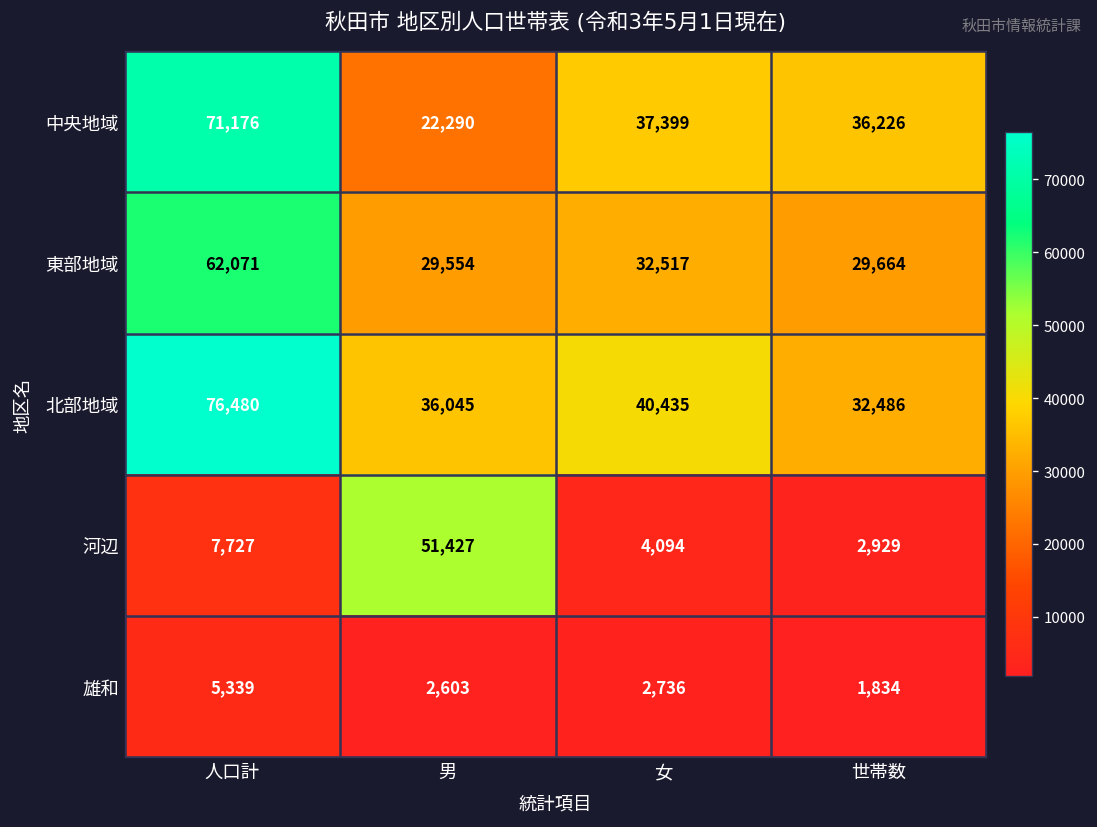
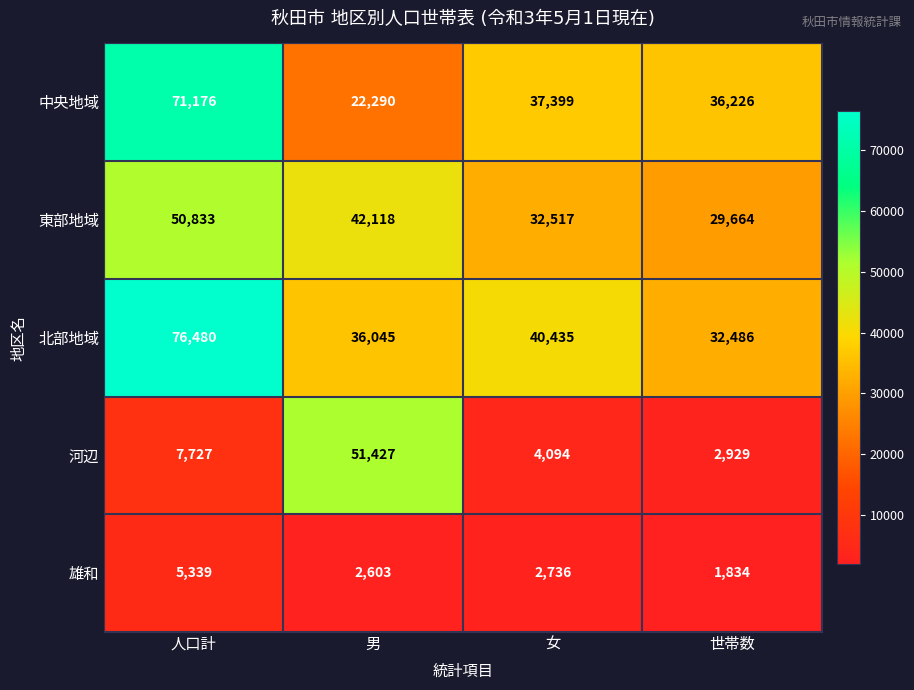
  {
    "中央地域": {
      "人口計": "71,176",
      "男": "22,290",
      "女": "37,399",
      "世帯数": "36,226"
    },
    "東部地域": {
-     "人口計": "62,071",
-     "男": "29,554",
+     "人口計": "50,833",
+     "男": "42,118",
      "女": "32,517",
      "世帯数": "29,664"
    },
    "北部地域": {
      "人口計": "76,480",
      "男": "36,045",
      "女": "40,435",
      "世帯数": "32,486"
    },
    "河辺": {
      "人口計": "7,727",
      "男": "51,427",
      "女": "4,094",
      "世帯数": "2,929"
    },
    "雄和": {
      "人口計": "5,339",
      "男": "2,603",
      "女": "2,736",
      "世帯数": "1,834"
    }
  }
